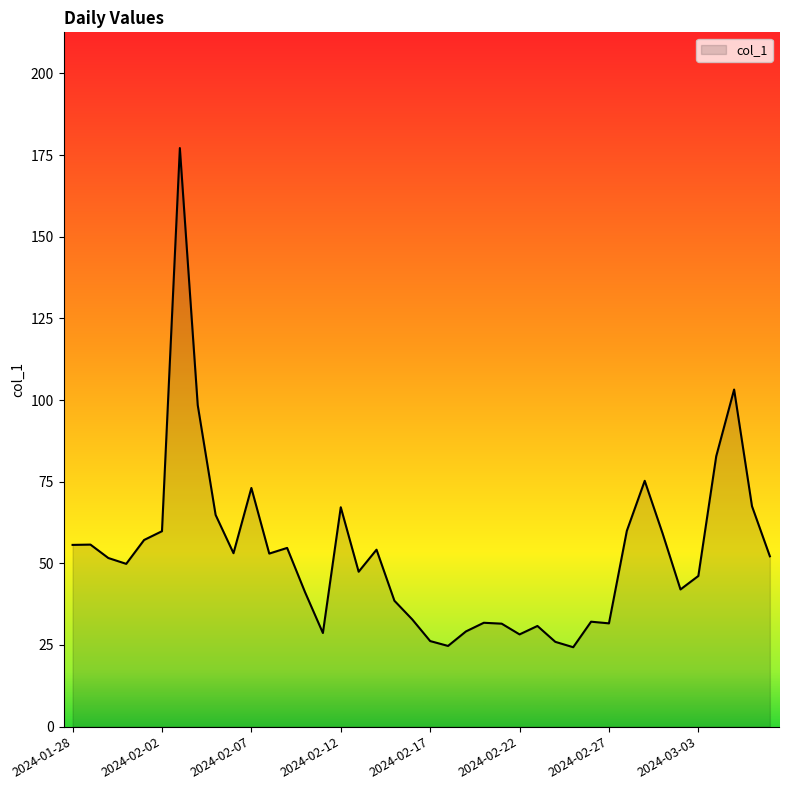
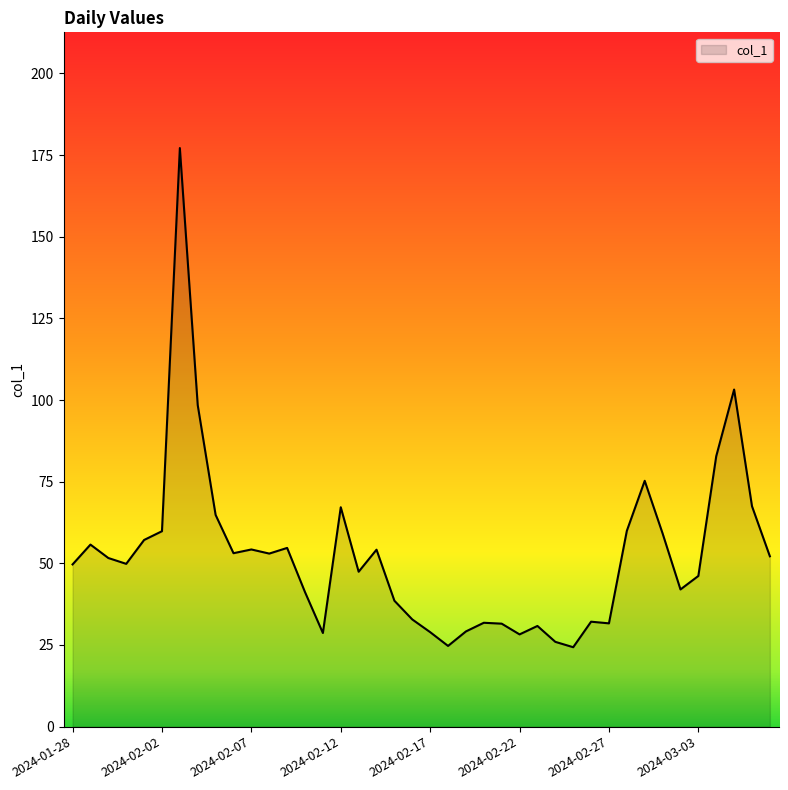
  {
-   "2024-01-28": 56,
+   "2024-01-28": 50,
    "2024-02-02": 60,
-   "2024-02-07": 73,
+   "2024-02-07": 54,
    "2024-02-12": 67,
-   "2024-02-17": 26,
+   "2024-02-17": 29,
    "2024-02-22": 28,
    "2024-02-27": 32,
    "2024-03-03": 46
  }
